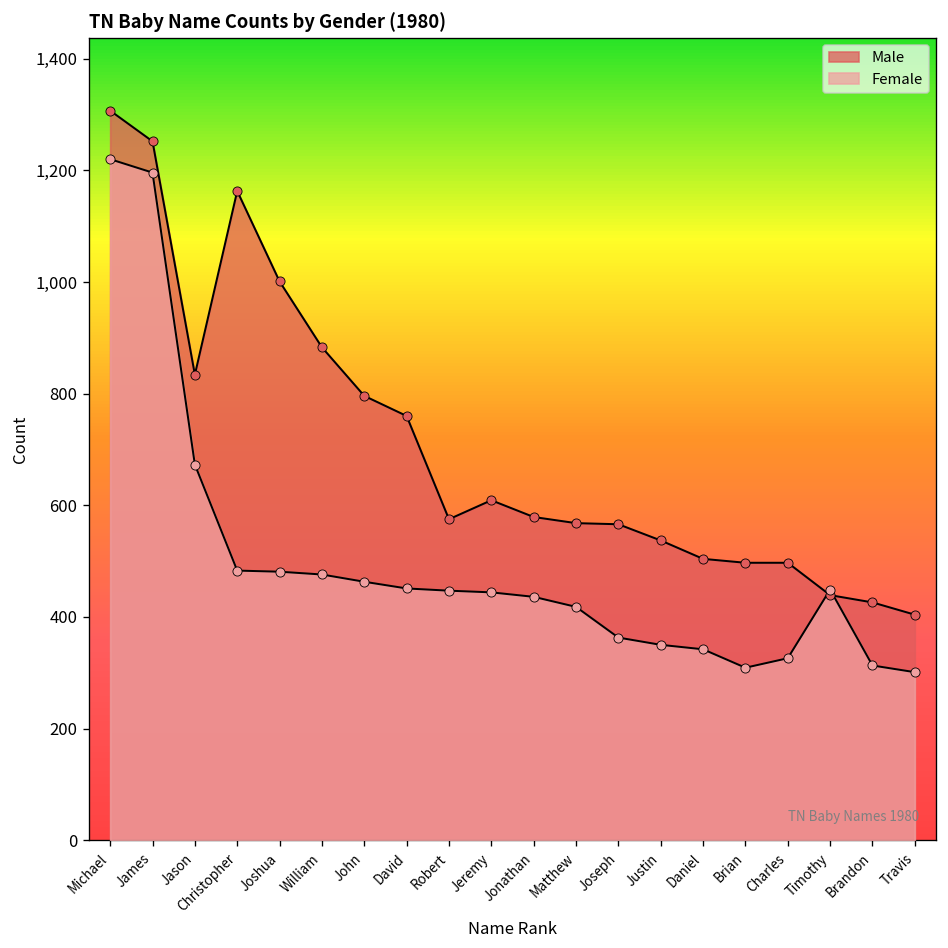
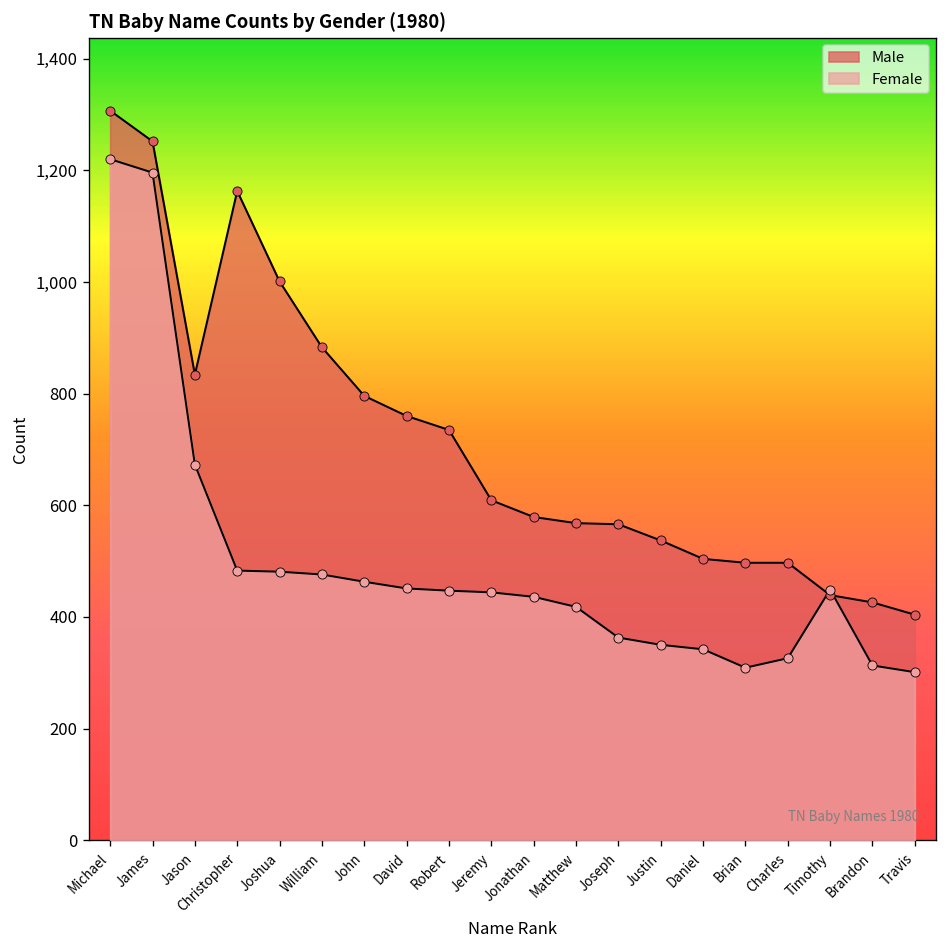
  {
    "Male": {
      "Michael": "1,310",
      "James": "1,250",
      "Jason": "830",
      "Christopher": "1,160",
      "Joshua": "1,000",
      "William": "880",
      "John": "800",
      "David": "760",
-     "Robert": "580",
+     "Robert": "740",
      "Jeremy": "610",
      "Jonathan": "580",
      "Matthew": "570",
      "Joseph": "570",
      "Justin": "540",
      "Daniel": "500",
      "Brian": "500",
      "Charles": "500",
      "Timothy": "440",
      "Brandon": "430",
      "Travis": "400"
    },
    "Female": {
      "Michael": "1,220",
      "James": "1,200",
      "Jason": "670",
      "Christopher": "480",
      "Joshua": "480",
      "William": "480",
      "John": "460",
      "David": "450",
      "Robert": "450",
      "Jeremy": "440",
      "Jonathan": "440",
      "Matthew": "420",
      "Joseph": "360",
      "Justin": "350",
      "Daniel": "340",
      "Brian": "310",
      "Charles": "330",
      "Timothy": "450",
      "Brandon": "310",
      "Travis": "300"
    }
  }
